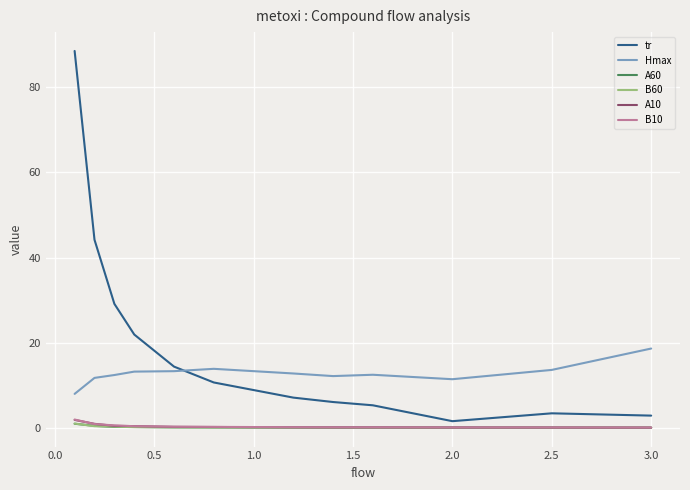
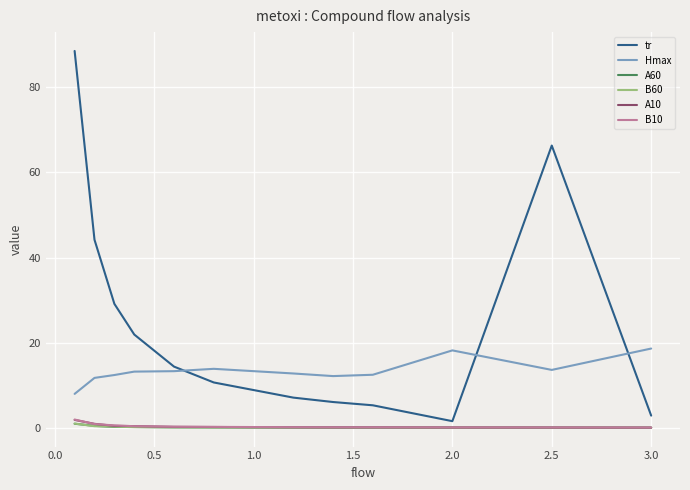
  {
    "tr": {
      "2.0": 2,
-     "2.5": 3,
+     "2.5": 66,
      "3.0": 3
    },
    "Hmax": {
-     "2.0": 11,
+     "2.0": 18,
      "2.5": 14,
      "3.0": 19
    }
  }
